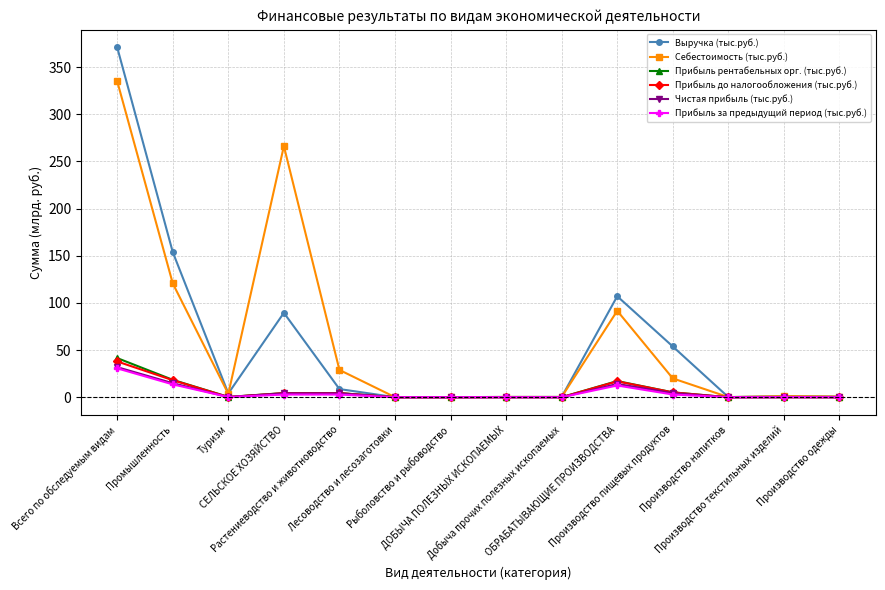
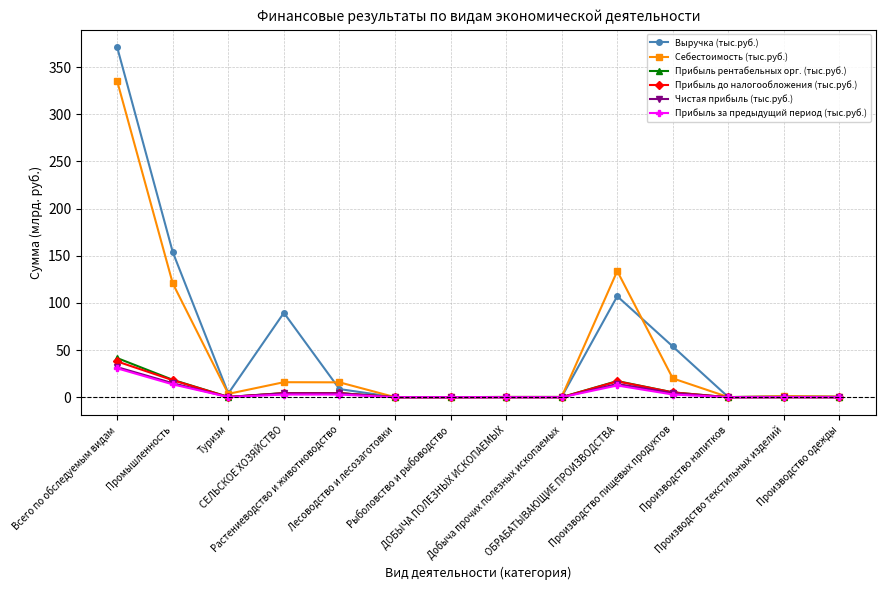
  {
    "Выручка (тыс.руб.)": {
      "Всего по обследуемым видам": 370,
      "Промышленность": 150,
      "СЕЛЬСКОЕ ХОЗЯЙСТВО": 90,
      "Растениеводство и животноводство": 10,
      "ОБРАБАТЫВАЮЩИЕ ПРОИЗВОДСТВА": 110,
      "Производство пищевых продуктов": 50
    },
    "Себестоимость (тыс.руб.)": {
      "Всего по обследуемым видам": 340,
      "Промышленность": 120,
-     "СЕЛЬСКОЕ ХОЗЯЙСТВО": 270,
-     "Растениеводство и животноводство": 30,
-     "ОБРАБАТЫВАЮЩИЕ ПРОИЗВОДСТВА": 90,
+     "СЕЛЬСКОЕ ХОЗЯЙСТВО": 20,
+     "Растениеводство и животноводство": 20,
+     "ОБРАБАТЫВАЮЩИЕ ПРОИЗВОДСТВА": 130,
      "Производство пищевых продуктов": 20
    },
    "Прибыль рентабельных орг. (тыс.руб.)": {
      "Всего по обследуемым видам": 40
    },
    "Прибыль до налогообложения (тыс.руб.)": {
      "Всего по обследуемым видам": 40
    }
  }
